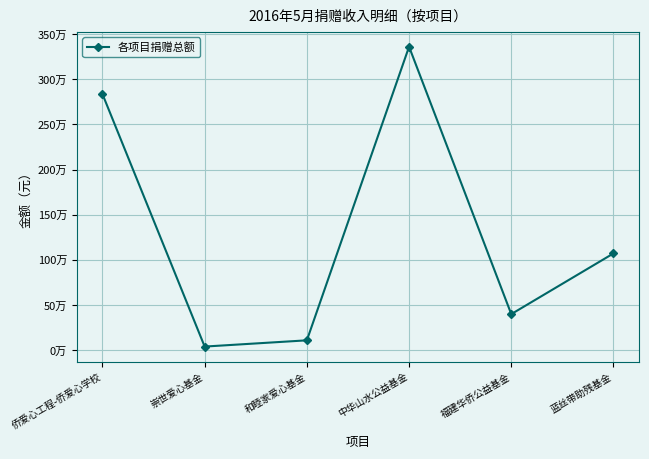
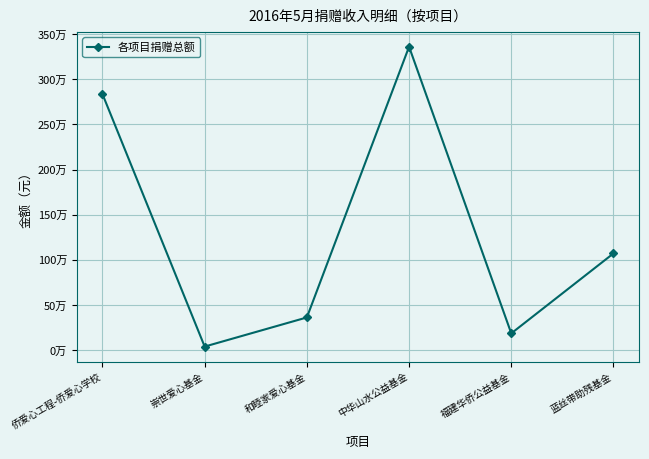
  {
    "侨爱心工程-侨爱心学校": "280万",
    "崇世爱心基金": "0万",
-   "和睦家爱心基金": "10万",
+   "和睦家爱心基金": "40万",
    "中华山水公益基金": "340万",
-   "福建华侨公益基金": "40万",
+   "福建华侨公益基金": "20万",
    "蓝丝带助残基金": "110万"
  }
